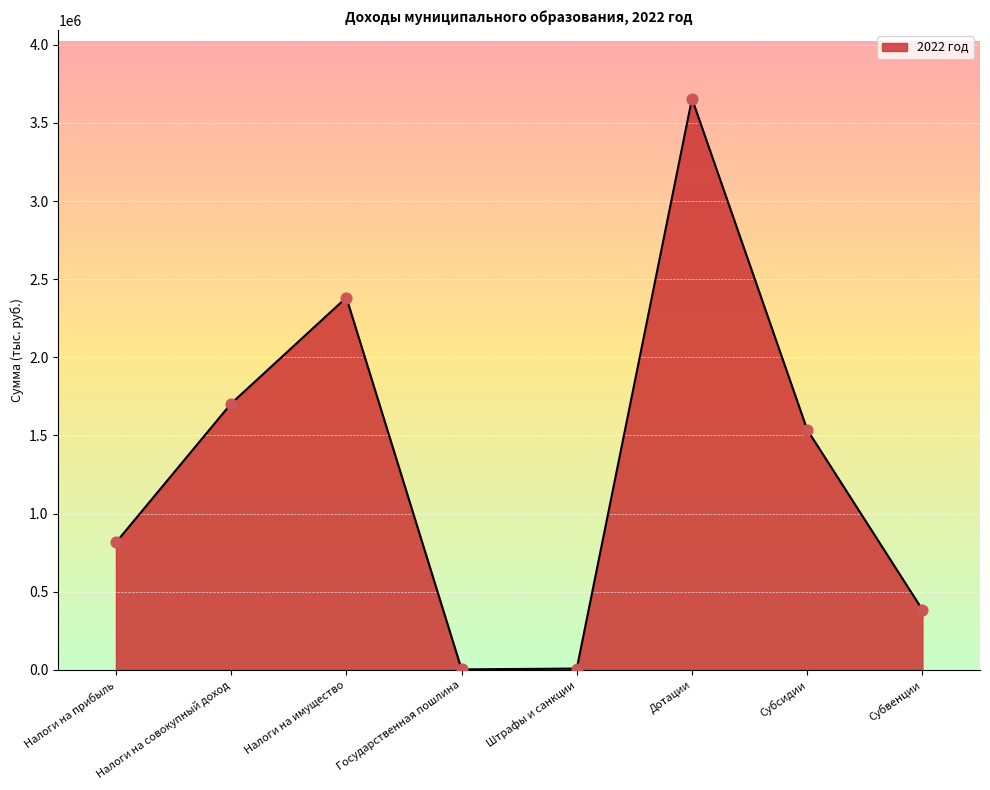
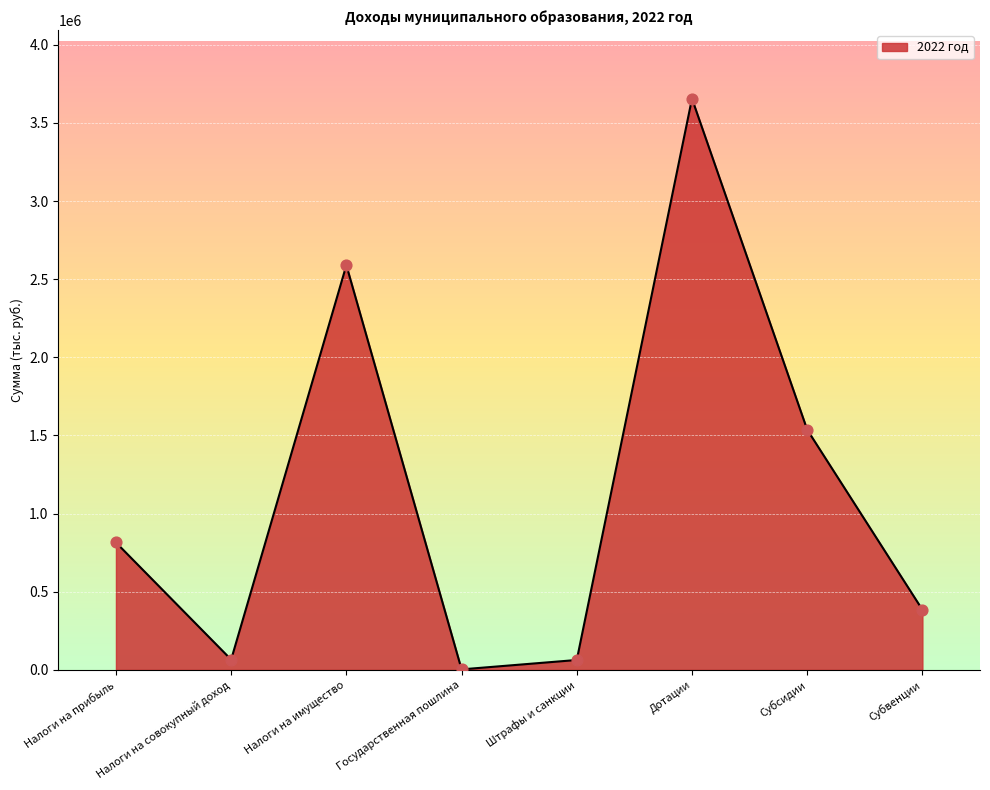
  {
    "Налоги на прибыль": 810000,
-   "Налоги на совокупный доход": 1700000,
-   "Налоги на имущество": 2380000,
+   "Налоги на совокупный доход": 70000,
+   "Налоги на имущество": 2590000,
    "Государственная пошлина": 0,
-   "Штрафы и санкции": 10000,
+   "Штрафы и санкции": 60000,
    "Дотации": 3660000,
    "Субсидии": 1540000,
    "Субвенции": 380000
  }
